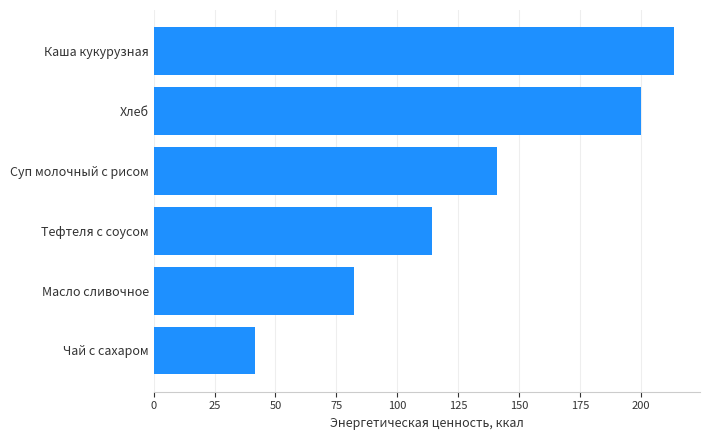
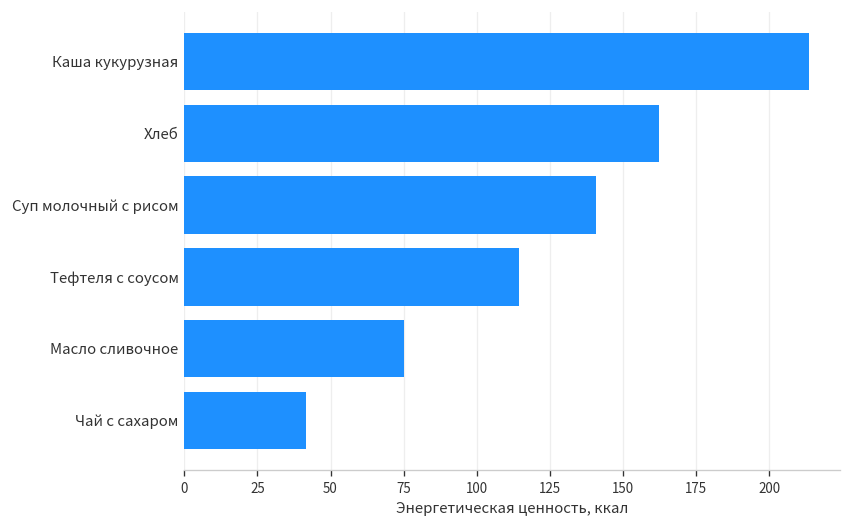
  {
    "Каша кукурузная": 214,
-   "Хлеб": 200,
+   "Хлеб": 162,
    "Суп молочный с рисом": 141,
    "Тефтеля с соусом": 114,
-   "Масло сливочное": 82,
+   "Масло сливочное": 75,
    "Чай с сахаром": 42
  }
